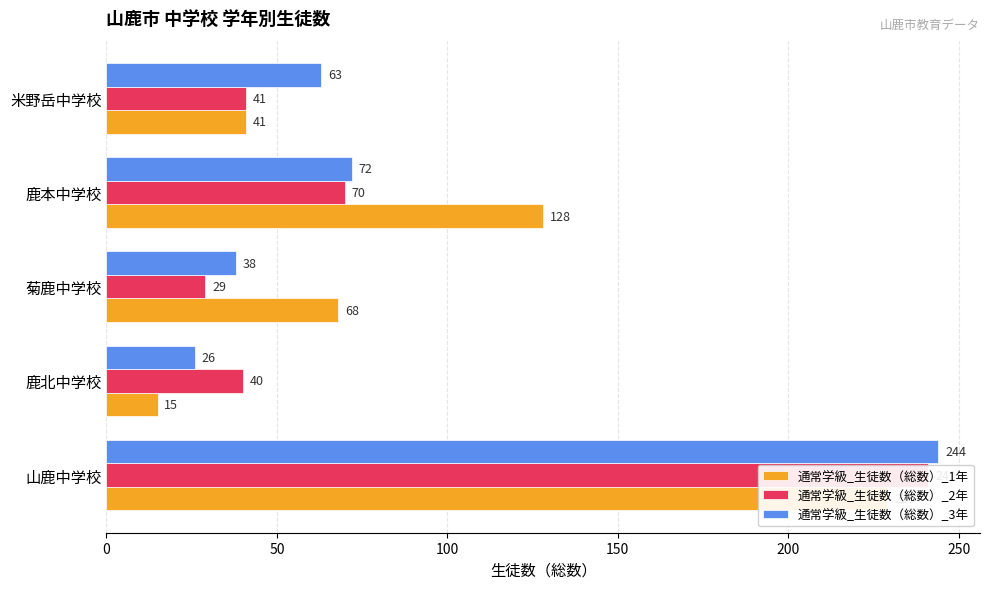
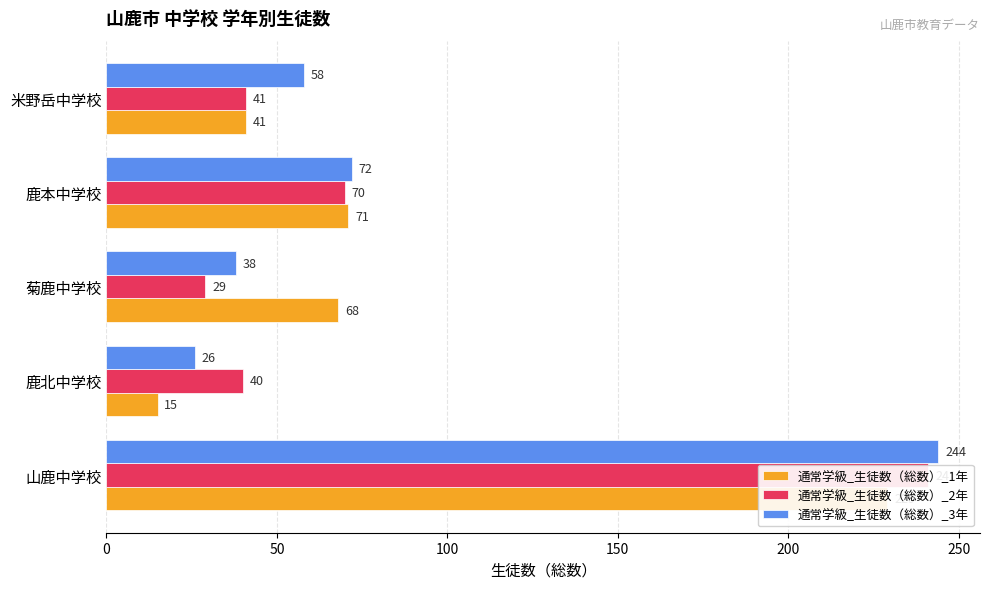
  {
    "通常学級_生徒数（総数）_1年": {
      "米野岳中学校": 41,
-     "鹿本中学校": 128,
+     "鹿本中学校": 71,
      "菊鹿中学校": 68,
      "鹿北中学校": 15
    },
    "通常学級_生徒数（総数）_2年": {
      "米野岳中学校": 41,
      "鹿本中学校": 70,
      "菊鹿中学校": 29,
      "鹿北中学校": 40
    },
    "通常学級_生徒数（総数）_3年": {
-     "米野岳中学校": 63,
+     "米野岳中学校": 58,
      "鹿本中学校": 72,
      "菊鹿中学校": 38,
      "鹿北中学校": 26,
      "山鹿中学校": 244
    }
  }
